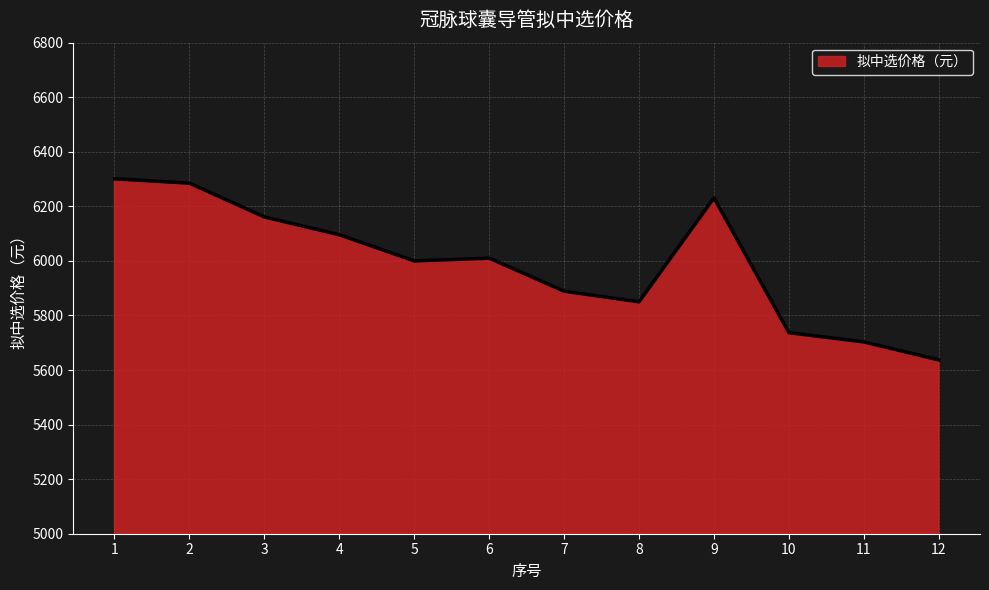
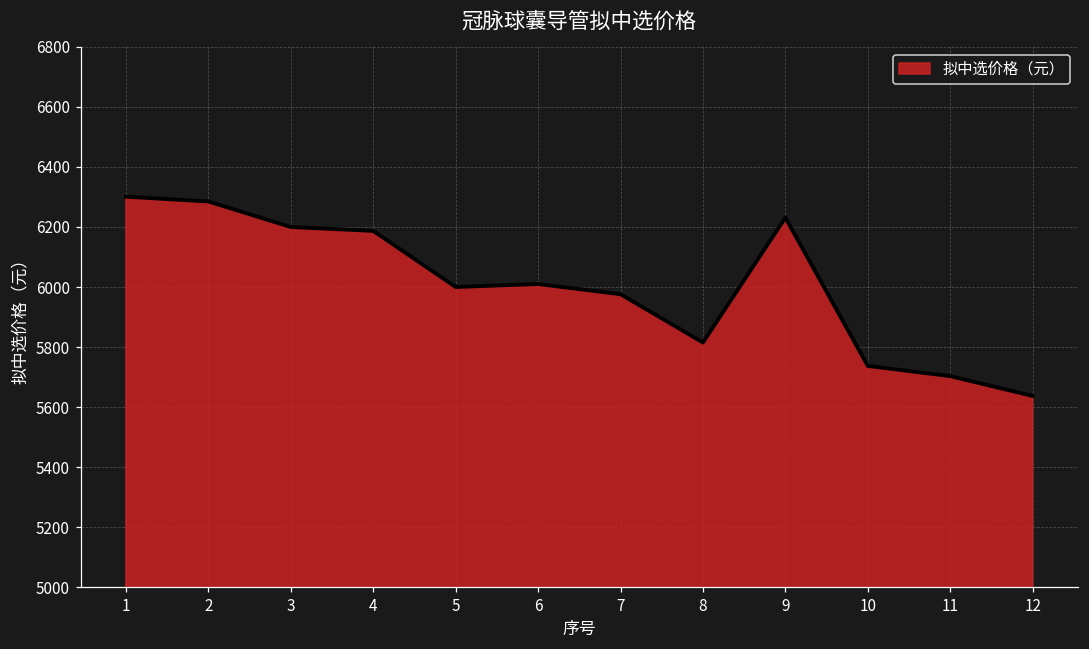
  {
    "1": 6300,
    "2": 6290,
-   "3": 6160,
-   "4": 6100,
+   "3": 6200,
+   "4": 6190,
    "5": 6000,
    "6": 6010,
-   "7": 5890,
-   "8": 5850,
+   "7": 5980,
+   "8": 5820,
    "9": 6230,
    "10": 5740,
    "11": 5700,
    "12": 5640
  }
